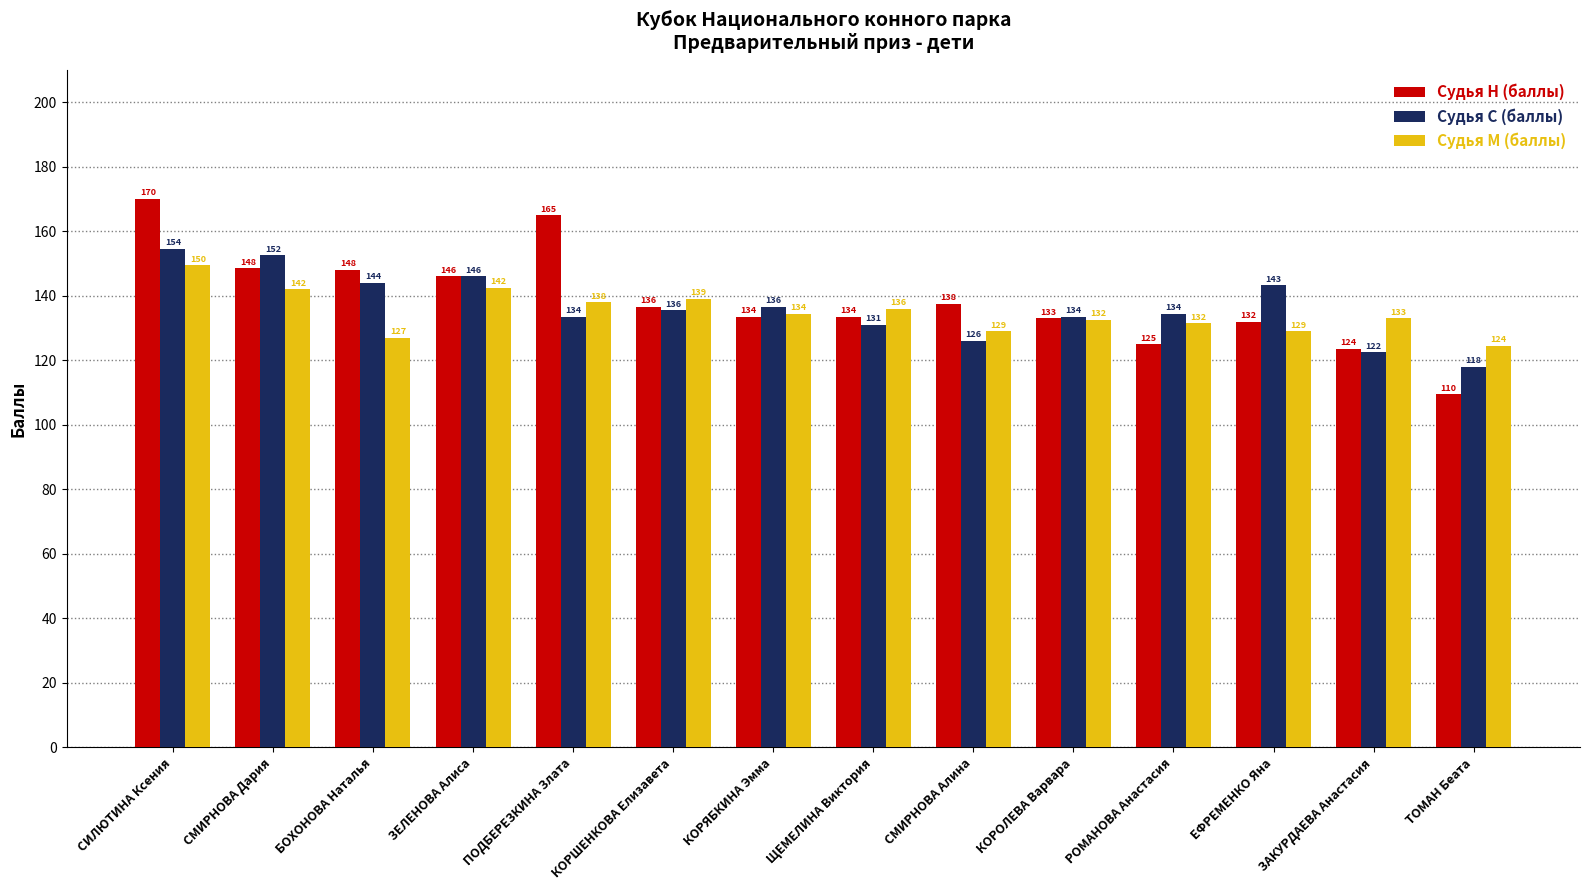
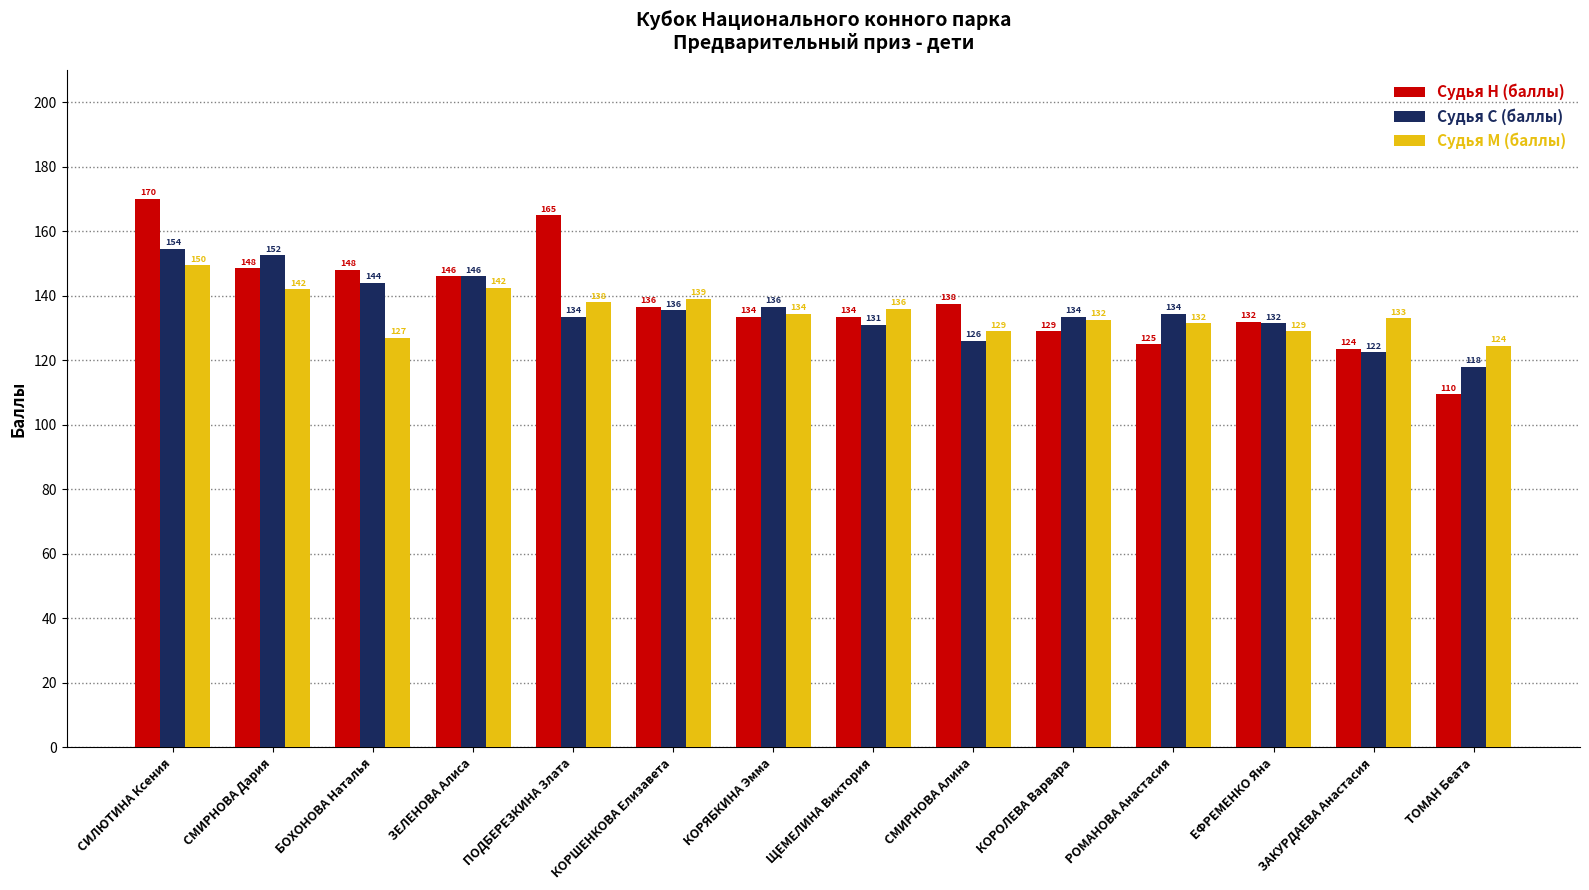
  {
    "Судья Н (баллы)": {
      "СИЛЮТИНА Ксения": 170,
      "СМИРНОВА Дария": 148,
      "БОХОНОВА Наталья": 148,
      "ЗЕЛЕНОВА Алиса": 146,
      "ПОДБЕРЕЗКИНА Злата": 165,
      "КОРШЕНКОВА Елизавета": 136,
      "КОРЯБКИНА Эмма": 134,
      "ЩЕМЕЛИНА Виктория": 134,
      "СМИРНОВА Алина": 138,
-     "КОРОЛЕВА Варвара": 133,
+     "КОРОЛЕВА Варвара": 129,
      "РОМАНОВА Анастасия": 125,
      "ЕФРЕМЕНКО Яна": 132,
      "ЗАКУРДАЕВА Анастасия": 124,
      "ТОМАН Беата": 110
    },
    "Судья С (баллы)": {
      "СИЛЮТИНА Ксения": 154,
      "СМИРНОВА Дария": 152,
      "БОХОНОВА Наталья": 144,
      "ЗЕЛЕНОВА Алиса": 146,
      "ПОДБЕРЕЗКИНА Злата": 134,
      "КОРШЕНКОВА Елизавета": 136,
      "КОРЯБКИНА Эмма": 136,
      "ЩЕМЕЛИНА Виктория": 131,
      "СМИРНОВА Алина": 126,
      "КОРОЛЕВА Варвара": 134,
      "РОМАНОВА Анастасия": 134,
-     "ЕФРЕМЕНКО Яна": 143,
+     "ЕФРЕМЕНКО Яна": 132,
      "ЗАКУРДАЕВА Анастасия": 122,
      "ТОМАН Беата": 118
    },
    "Судья М (баллы)": {
      "СИЛЮТИНА Ксения": 150,
      "СМИРНОВА Дария": 142,
      "БОХОНОВА Наталья": 127,
      "ЗЕЛЕНОВА Алиса": 142,
      "ПОДБЕРЕЗКИНА Злата": 138,
      "КОРШЕНКОВА Елизавета": 139,
      "КОРЯБКИНА Эмма": 134,
      "ЩЕМЕЛИНА Виктория": 136,
      "СМИРНОВА Алина": 129,
      "КОРОЛЕВА Варвара": 132,
      "РОМАНОВА Анастасия": 132,
      "ЕФРЕМЕНКО Яна": 129,
      "ЗАКУРДАЕВА Анастасия": 133,
      "ТОМАН Беата": 124
    }
  }
